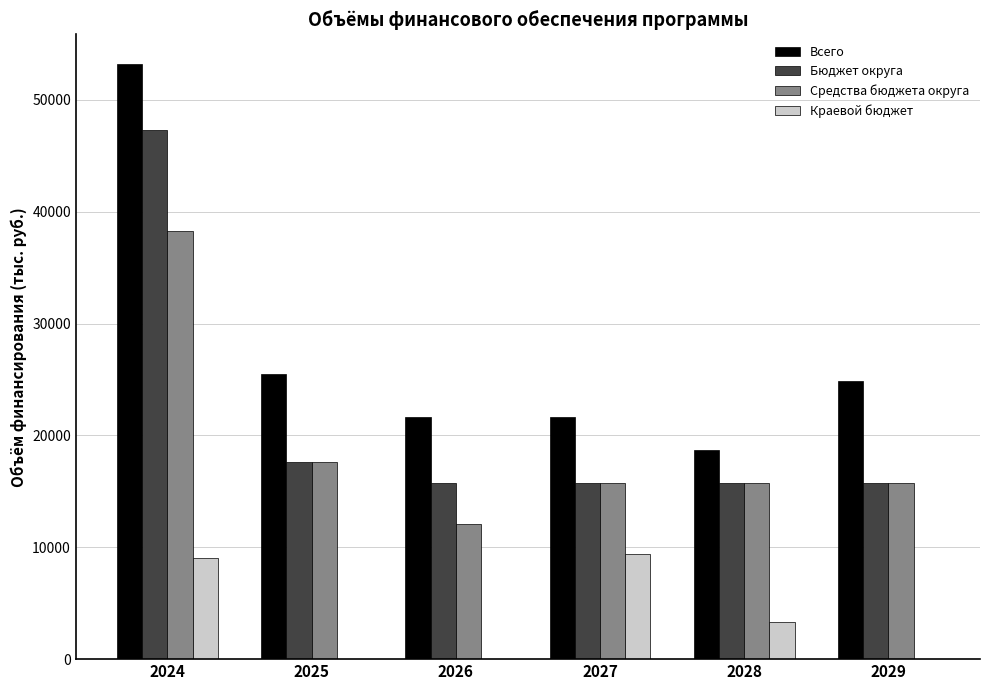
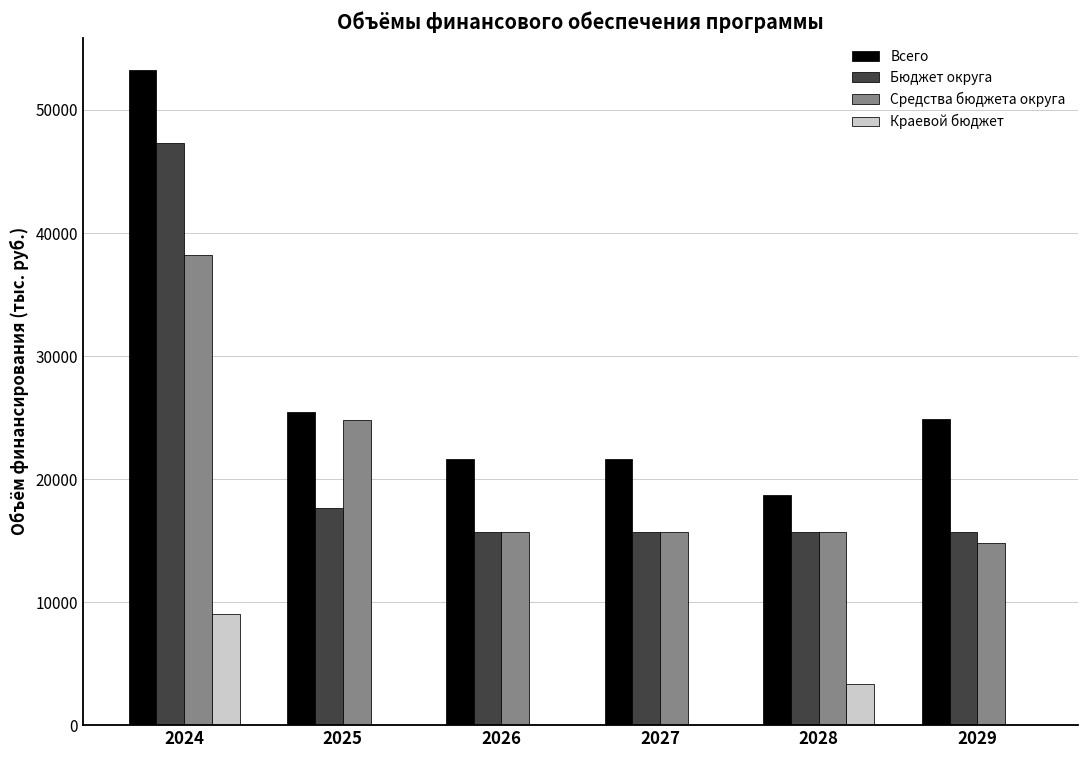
  {
    "Всего": {
      "2024": 53200,
      "2025": 25500,
      "2026": 21700,
      "2027": 21700,
      "2028": 18700,
      "2029": 24900
    },
    "Бюджет округа": {
      "2024": 47300,
      "2025": 17600,
      "2026": 15700,
      "2027": 15700,
      "2028": 15700,
      "2029": 15700
    },
    "Средства бюджета округа": {
      "2024": 38200,
-     "2025": 17600,
-     "2026": 12100,
+     "2025": 24800,
+     "2026": 15700,
      "2027": 15700,
      "2028": 15700,
-     "2029": 15700
+     "2029": 14800
    },
    "Краевой бюджет": {
      "2024": 9000,
      "2025": 0,
      "2026": 0,
-     "2027": 9400,
+     "2027": 0,
      "2028": 3300,
      "2029": 0
    }
  }
